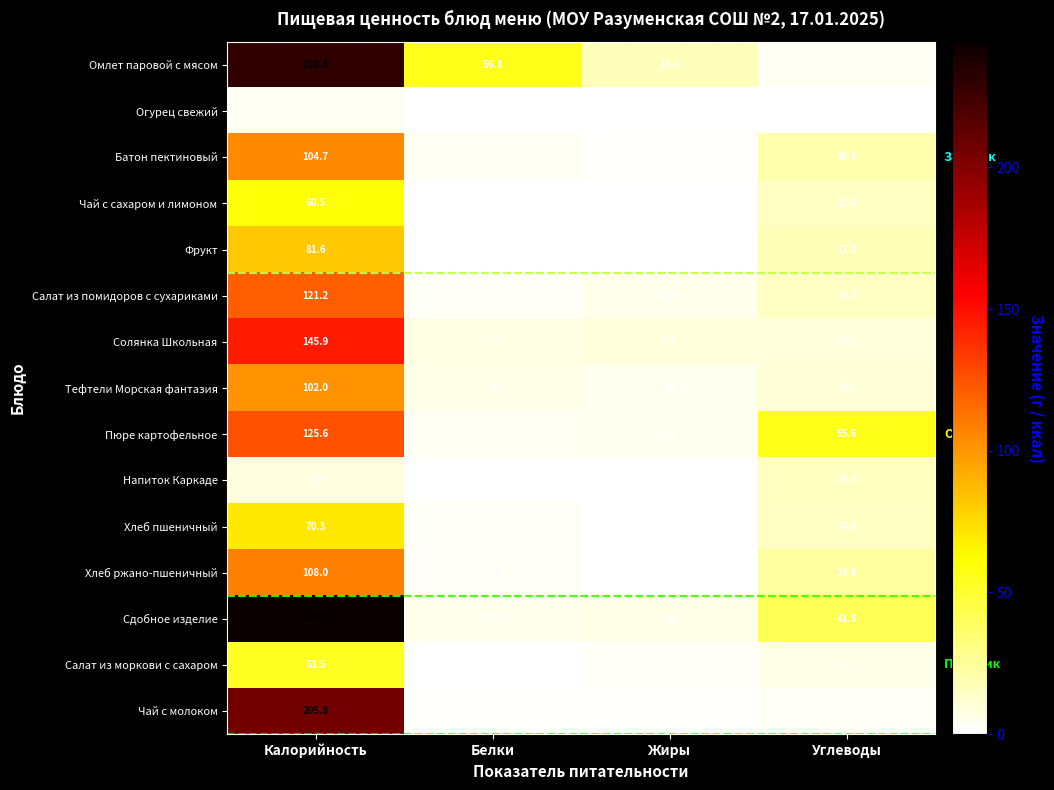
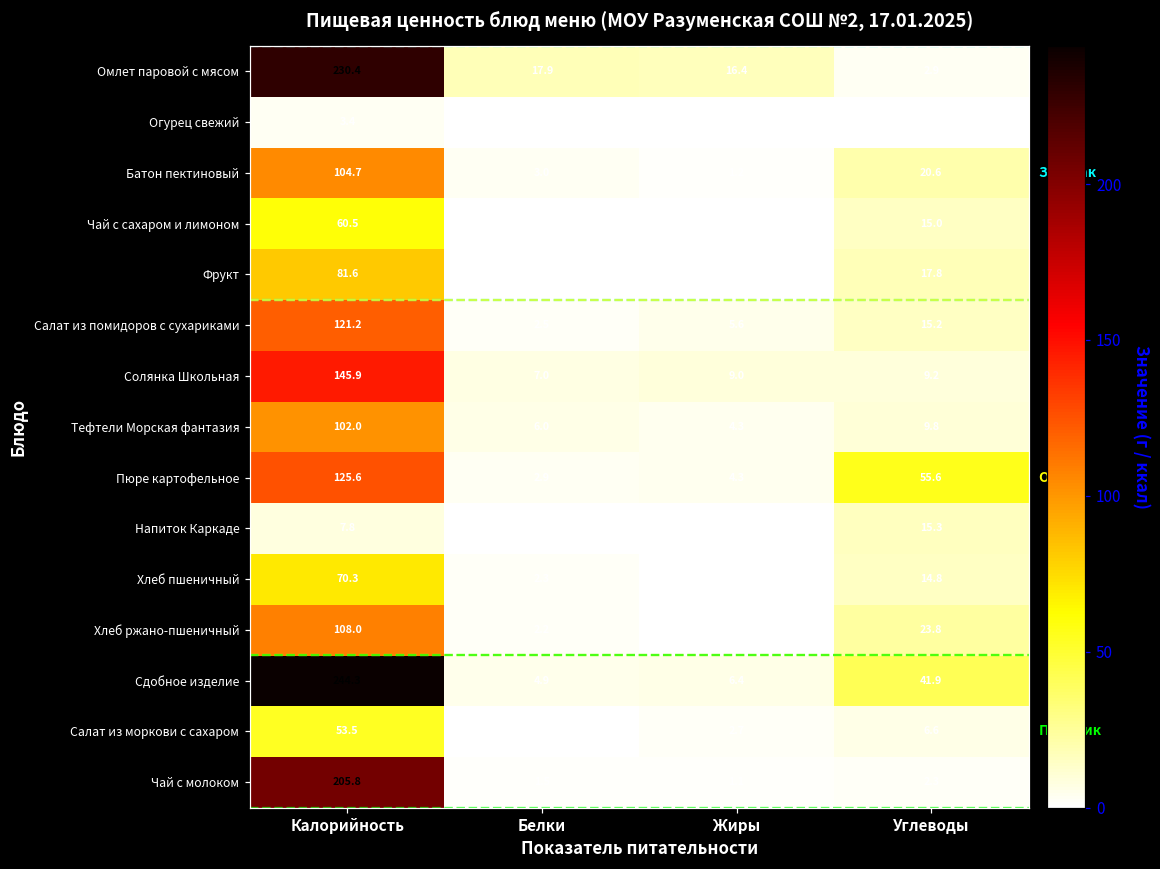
  {
    "Омлет паровой с мясом": {
-     "Белки": 56.0,
+     "Белки": 17.9,
      "Жиры": 16.4
    },
    "Батон пектиновый": {
      "Калорийность": 104.7,
      "Углеводы": 20.6
    },
    "Чай с сахаром и лимоном": {
      "Калорийность": 60.5,
      "Углеводы": 15.0
    },
    "Фрукт": {
      "Калорийность": 81.6,
      "Углеводы": 17.8
    },
    "Салат из помидоров с сухариками": {
      "Калорийность": 121.2,
      "Углеводы": 15.2
    },
    "Солянка Школьная": {
      "Калорийность": 145.9
    },
    "Тефтели Морская фантазия": {
      "Калорийность": 102.0
    },
    "Пюре картофельное": {
      "Калорийность": 125.6,
      "Углеводы": 55.6
    },
    "Напиток Каркаде": {
      "Углеводы": 15.3
    },
    "Хлеб пшеничный": {
      "Калорийность": 70.3,
      "Углеводы": 14.8
    },
    "Хлеб ржано-пшеничный": {
      "Калорийность": 108.0,
      "Углеводы": 23.8
    },
    "Сдобное изделие": {
      "Углеводы": 41.9
    },
    "Салат из моркови с сахаром": {
      "Калорийность": 53.5
    },
    "Чай с молоком": {
      "Калорийность": 205.8
    }
  }
